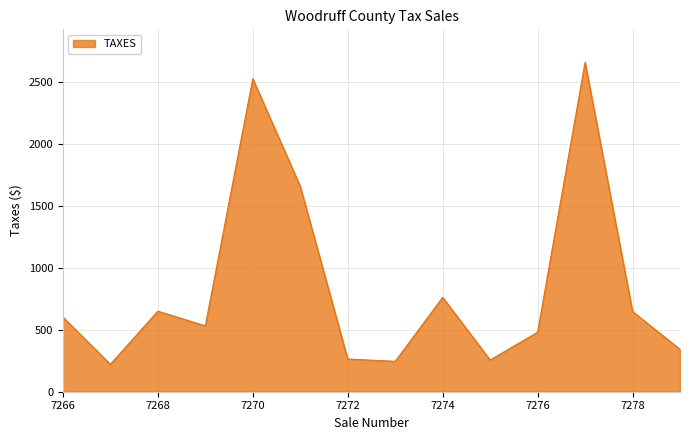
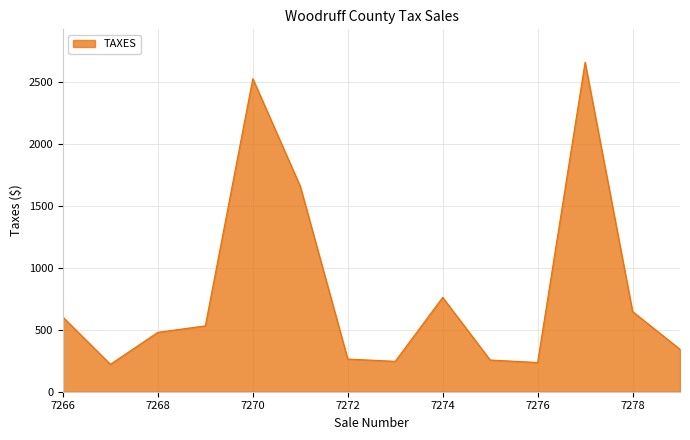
  {
    "7266": 600,
-   "7268": 650,
+   "7268": 480,
    "7270": 2530,
    "7272": 260,
    "7274": 760,
-   "7276": 480,
+   "7276": 240,
    "7278": 650
  }
